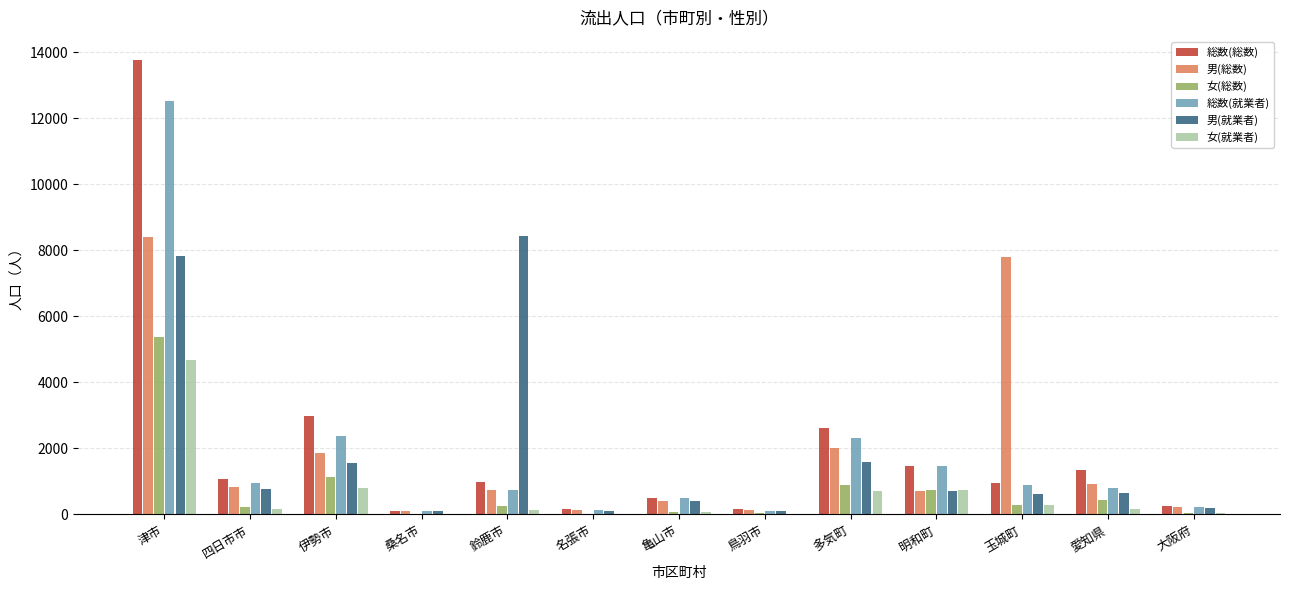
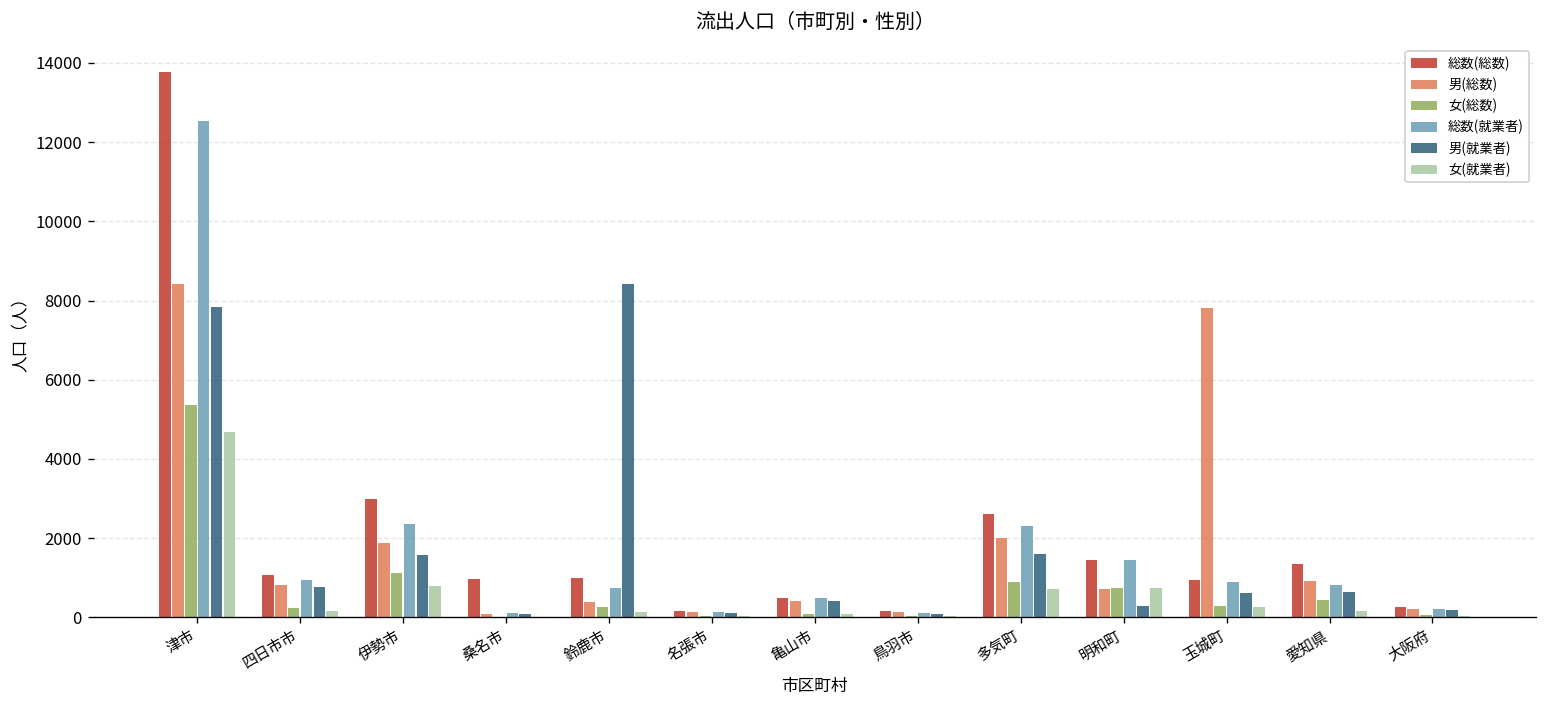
  {
    "総数(総数)": {
      "津市": 13800,
      "四日市市": 1100,
      "伊勢市": 3000,
-     "桑名市": 100,
+     "桑名市": 1000,
      "鈴鹿市": 1000,
      "名張市": 200,
      "亀山市": 500,
      "鳥羽市": 200,
      "多気町": 2600,
      "明和町": 1500,
      "玉城町": 900,
      "愛知県": 1400,
      "大阪府": 300
    },
    "男(総数)": {
      "津市": 8400,
      "四日市市": 800,
      "伊勢市": 1900,
      "桑名市": 100,
-     "鈴鹿市": 700,
+     "鈴鹿市": 400,
      "名張市": 100,
      "亀山市": 400,
      "鳥羽市": 100,
      "多気町": 2000,
      "明和町": 700,
      "玉城町": 7800,
      "愛知県": 900,
      "大阪府": 200
    },
    "女(総数)": {
      "津市": 5400,
      "四日市市": 200,
      "伊勢市": 1100,
      "鈴鹿市": 300,
      "亀山市": 100,
      "多気町": 900,
      "明和町": 700,
      "玉城町": 300,
      "愛知県": 400
    },
    "総数(就業者)": {
      "津市": 12500,
      "四日市市": 900,
      "伊勢市": 2400,
      "桑名市": 100,
      "鈴鹿市": 700,
      "名張市": 100,
      "亀山市": 500,
      "鳥羽市": 100,
      "多気町": 2300,
      "明和町": 1500,
      "玉城町": 900,
      "愛知県": 800,
      "大阪府": 200
    },
    "男(就業者)": {
      "津市": 7800,
      "四日市市": 800,
      "伊勢市": 1600,
      "桑名市": 100,
      "鈴鹿市": 8400,
      "名張市": 100,
      "亀山市": 400,
      "鳥羽市": 100,
      "多気町": 1600,
-     "明和町": 700,
+     "明和町": 300,
      "玉城町": 600,
      "愛知県": 700,
      "大阪府": 200
    },
    "女(就業者)": {
      "津市": 4700,
      "四日市市": 200,
      "伊勢市": 800,
      "鈴鹿市": 100,
      "亀山市": 100,
      "多気町": 700,
      "明和町": 700,
      "玉城町": 300,
      "愛知県": 200
    }
  }
